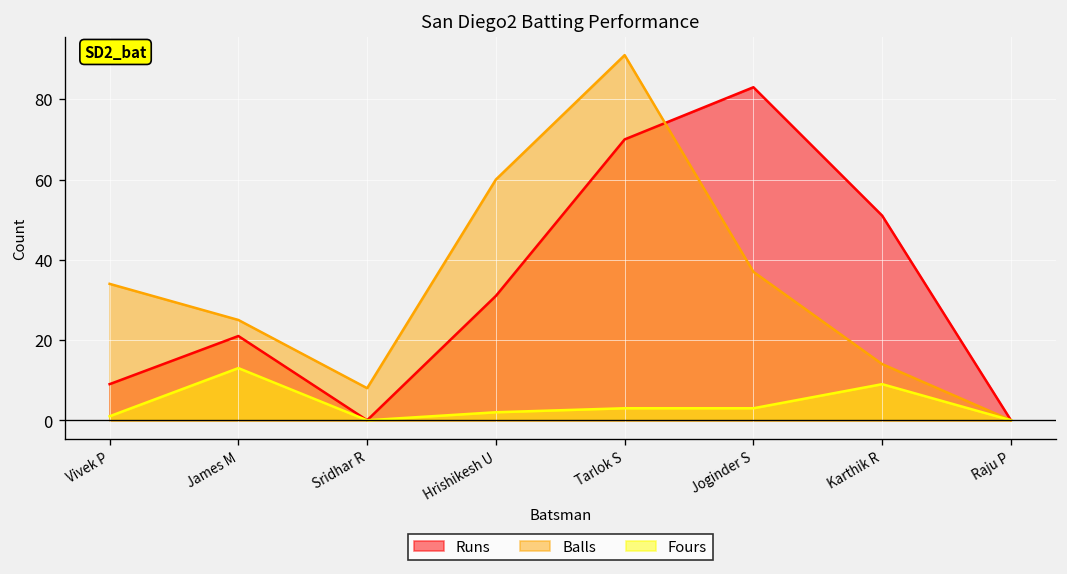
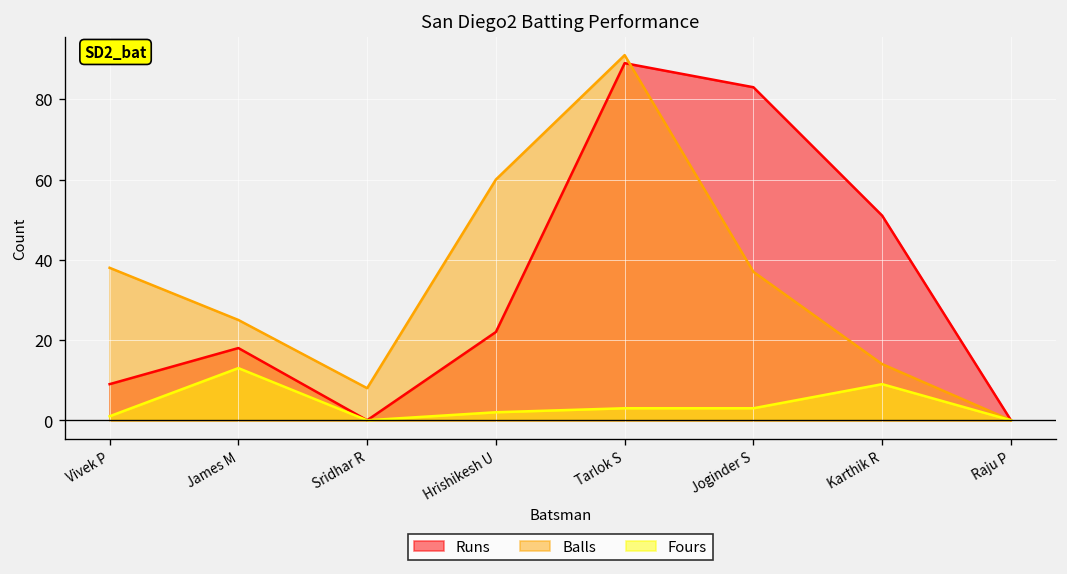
  {
    "Runs": {
      "Vivek P": 9,
-     "James M": 21,
-     "Hrishikesh U": 31,
-     "Tarlok S": 70,
+     "James M": 18,
+     "Hrishikesh U": 22,
+     "Tarlok S": 89,
      "Joginder S": 83,
      "Karthik R": 51
    },
    "Balls": {
-     "Vivek P": 34,
+     "Vivek P": 38,
      "James M": 25,
      "Sridhar R": 8,
      "Hrishikesh U": 60,
      "Tarlok S": 91,
      "Joginder S": 37,
      "Karthik R": 14
    },
    "Fours": {
      "Vivek P": 1,
      "James M": 13,
      "Hrishikesh U": 2,
      "Tarlok S": 3,
      "Joginder S": 3,
      "Karthik R": 9
    }
  }
